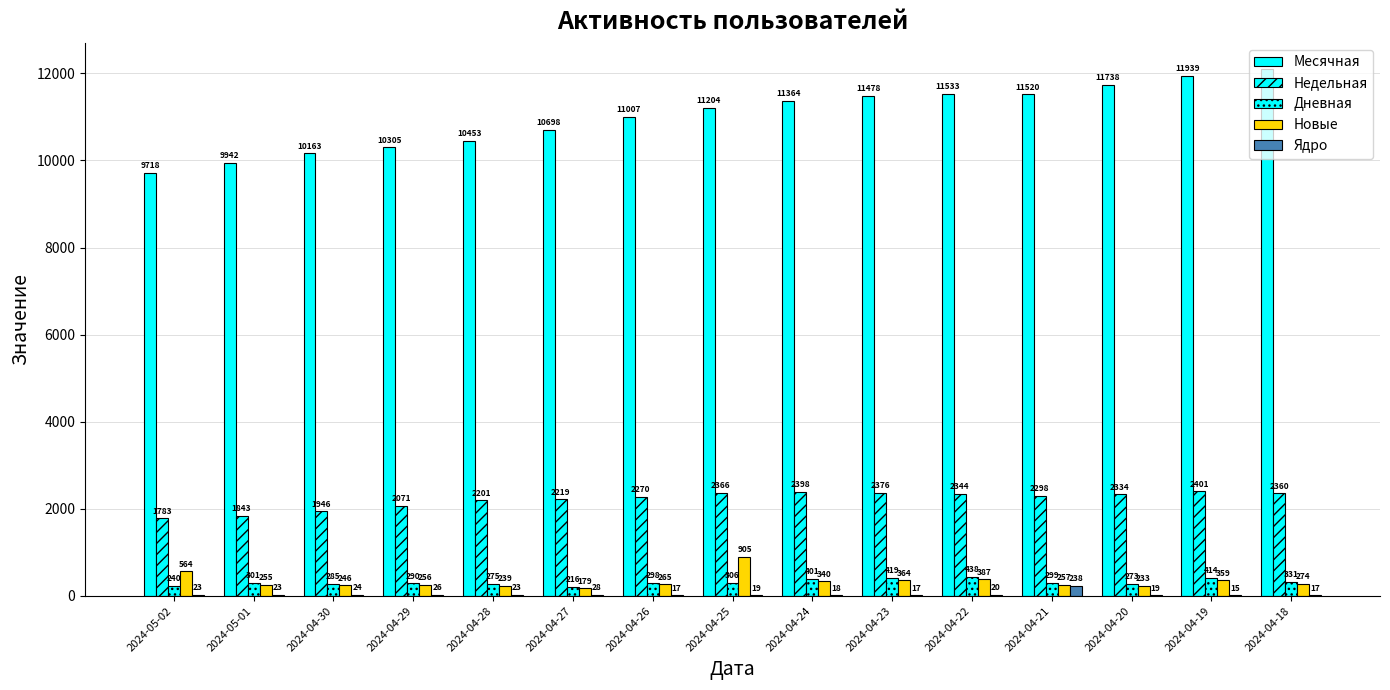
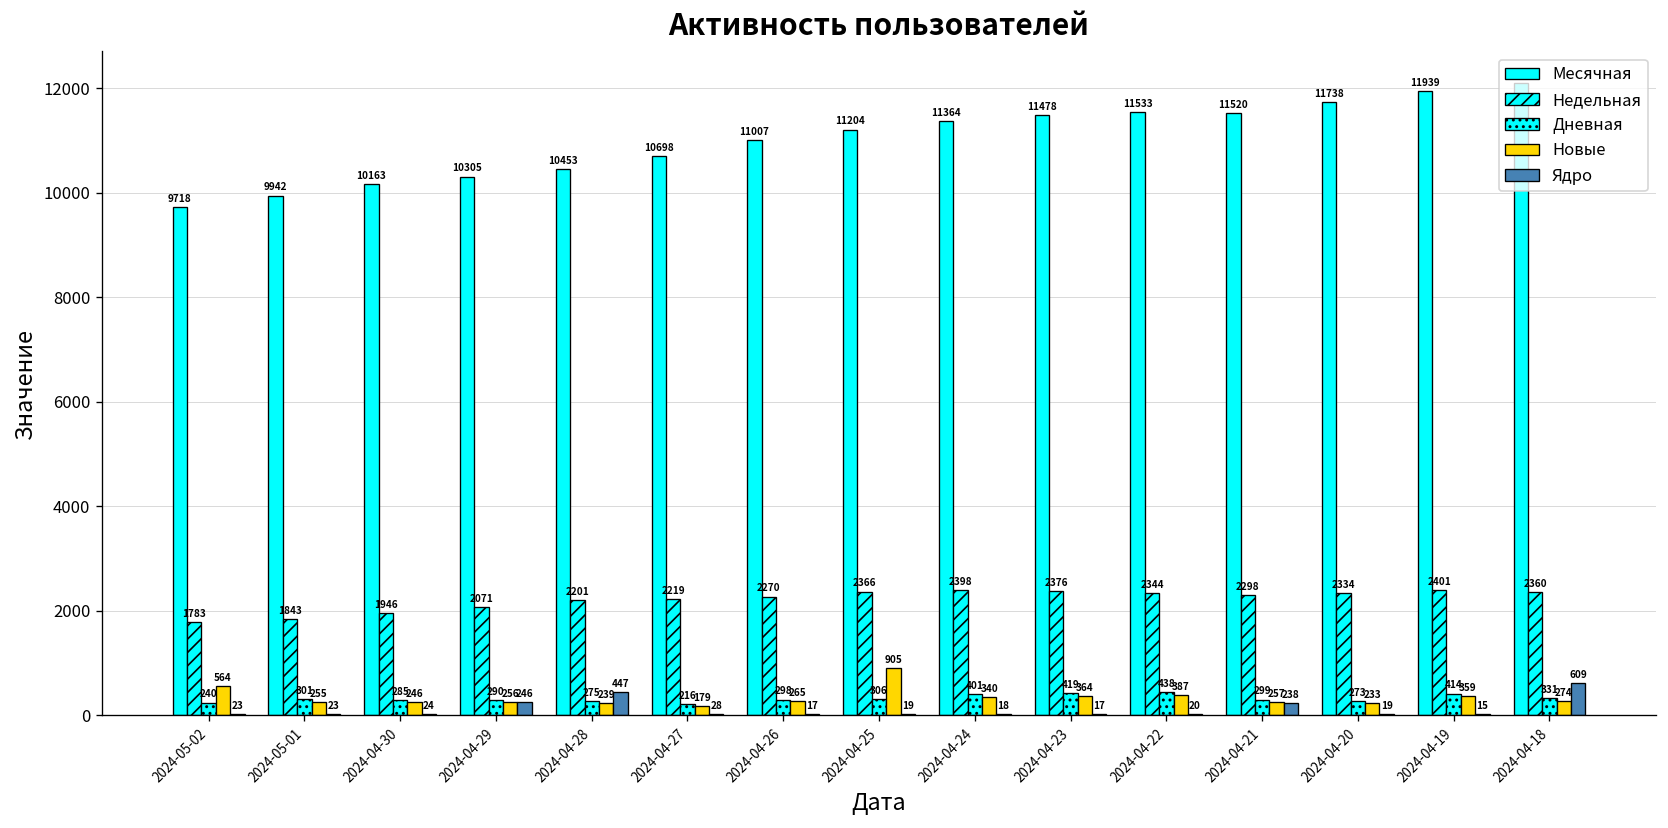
  {
    "Новые": {
      "2024-05-02": 564,
      "2024-05-01": 255,
      "2024-04-30": 246,
      "2024-04-25": 905,
      "2024-04-24": 340,
      "2024-04-23": 364,
      "2024-04-22": 387,
      "2024-04-19": 359,
      "2024-04-18": 274
    },
    "Ядро": {
      "2024-05-02": 23,
      "2024-05-01": 23,
      "2024-04-30": 24,
-     "2024-04-29": 26,
-     "2024-04-28": 23,
+     "2024-04-29": 246,
+     "2024-04-28": 447,
      "2024-04-27": 28,
      "2024-04-26": 17,
      "2024-04-25": 19,
      "2024-04-24": 18,
      "2024-04-23": 17,
      "2024-04-22": 20,
      "2024-04-20": 19,
      "2024-04-19": 15,
-     "2024-04-18": 17
+     "2024-04-18": 609
    }
  }
